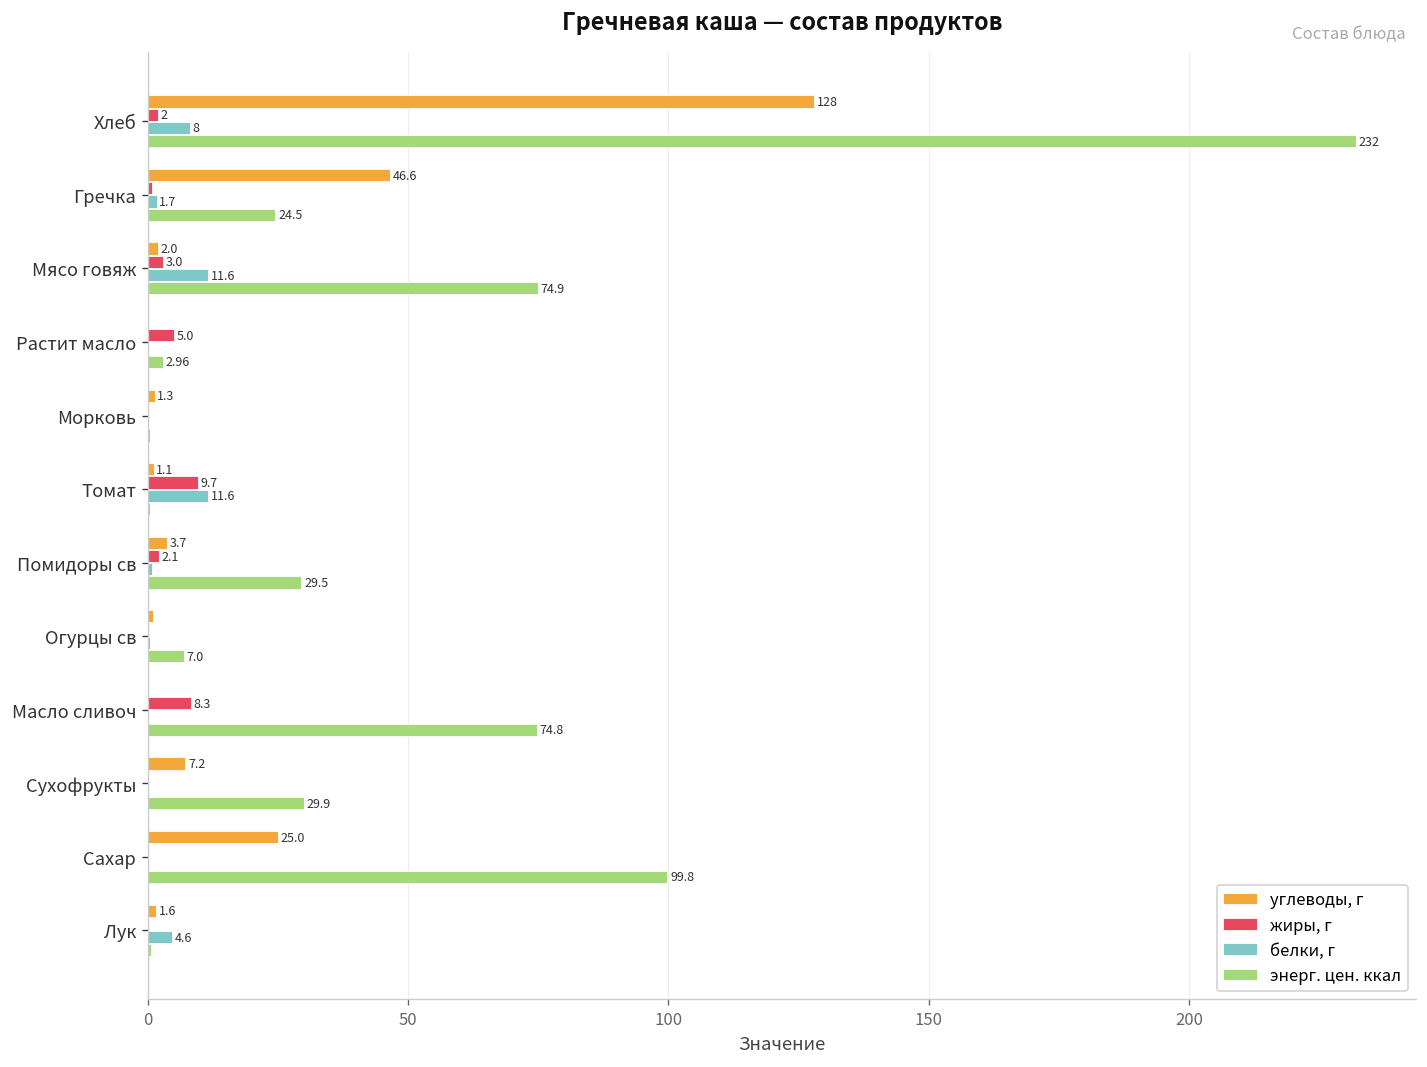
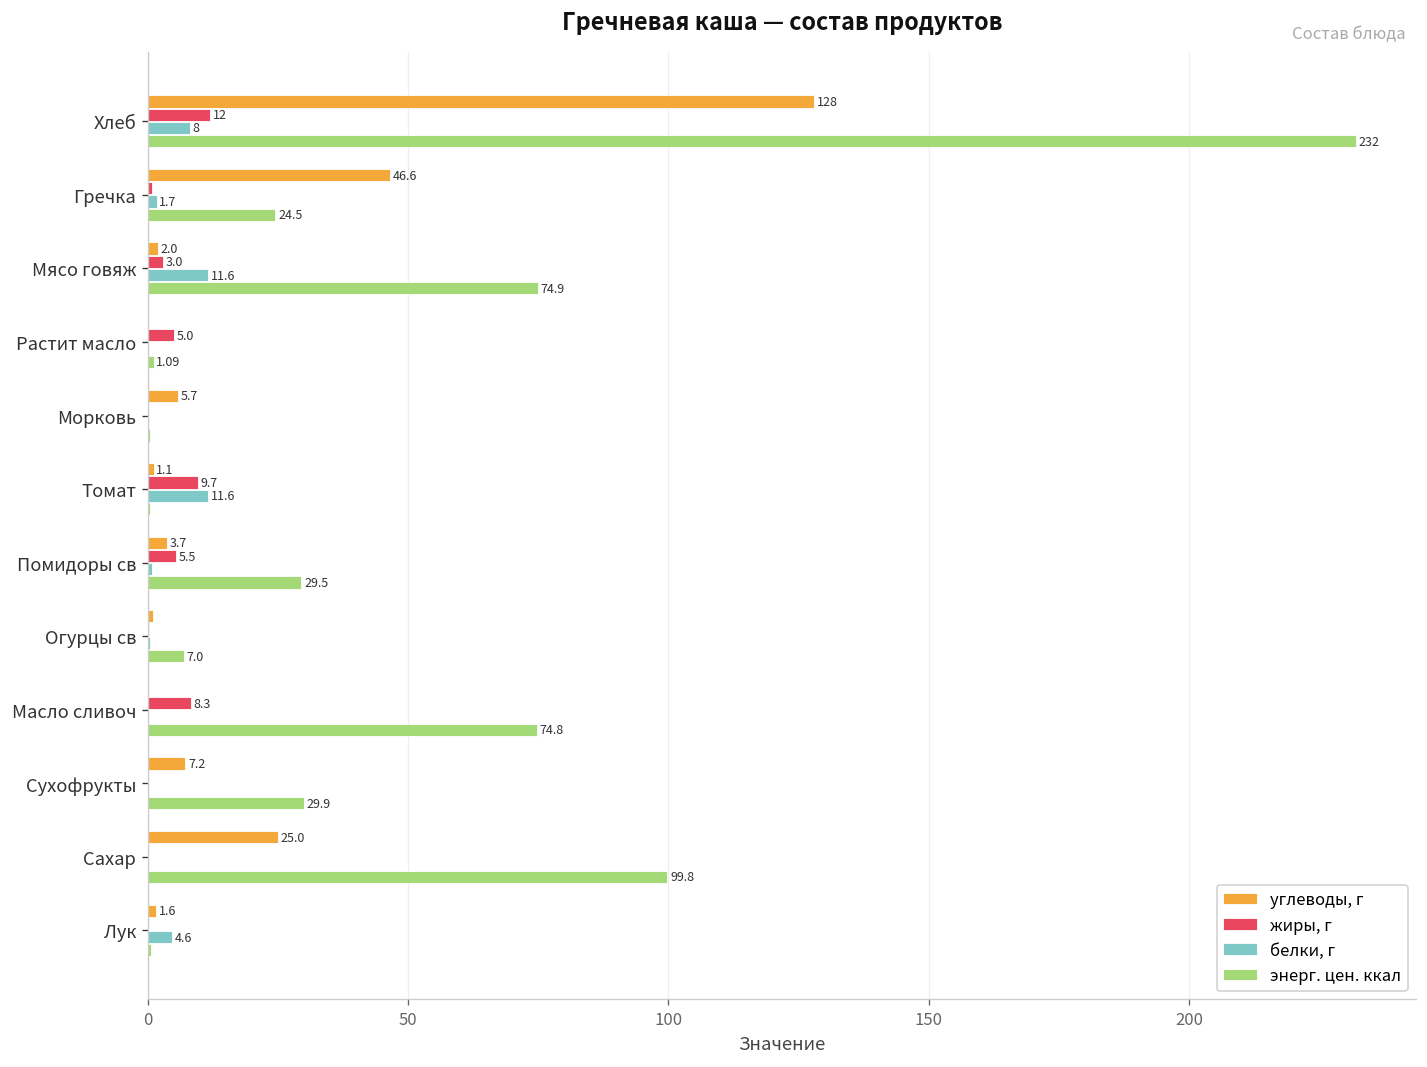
  {
    "углеводы, г": {
      "Хлеб": 128,
      "Гречка": 46.6,
      "Мясо говяж": 2.0,
-     "Морковь": 1.3,
+     "Морковь": 5.7,
      "Томат": 1.1,
      "Помидоры св": 3.7,
      "Сухофрукты": 7.2,
      "Сахар": 25.0,
      "Лук": 1.6
    },
    "жиры, г": {
-     "Хлеб": 2,
+     "Хлеб": 12,
      "Мясо говяж": 3.0,
      "Растит масло": 5.0,
      "Томат": 9.7,
-     "Помидоры св": 2.1,
+     "Помидоры св": 5.5,
      "Масло сливоч": 8.3
    },
    "белки, г": {
      "Хлеб": 8,
      "Гречка": 1.7,
      "Мясо говяж": 11.6,
      "Томат": 11.6,
      "Лук": 4.6
    },
    "энерг. цен. ккал": {
      "Хлеб": 232,
      "Гречка": 24.5,
      "Мясо говяж": 74.9,
-     "Растит масло": 2.96,
+     "Растит масло": 1.09,
      "Помидоры св": 29.5,
      "Огурцы св": 7.0,
      "Масло сливоч": 74.8,
      "Сухофрукты": 29.9,
      "Сахар": 99.8
    }
  }
